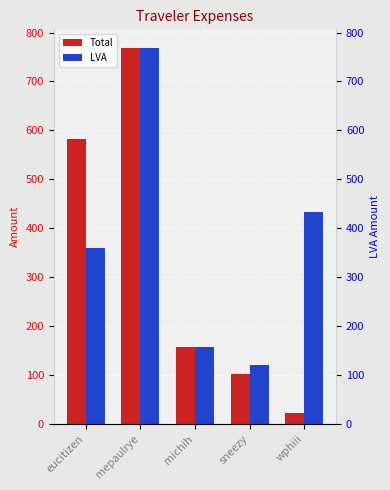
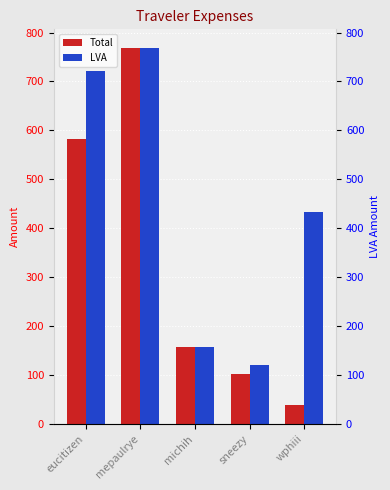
  {
    "Total": {
      "eucitizen": 580,
      "mepaulrye": 770,
      "michih": 160,
      "sneezy": 100,
-     "wphiii": 20
+     "wphiii": 40
    },
    "LVA": {
-     "eucitizen": 360,
+     "eucitizen": 720,
      "mepaulrye": 770,
      "michih": 160,
      "sneezy": 120,
      "wphiii": 430
    }
  }
